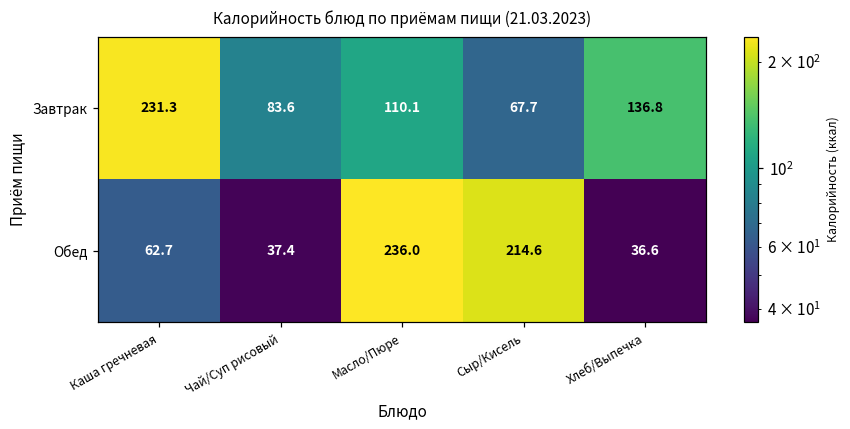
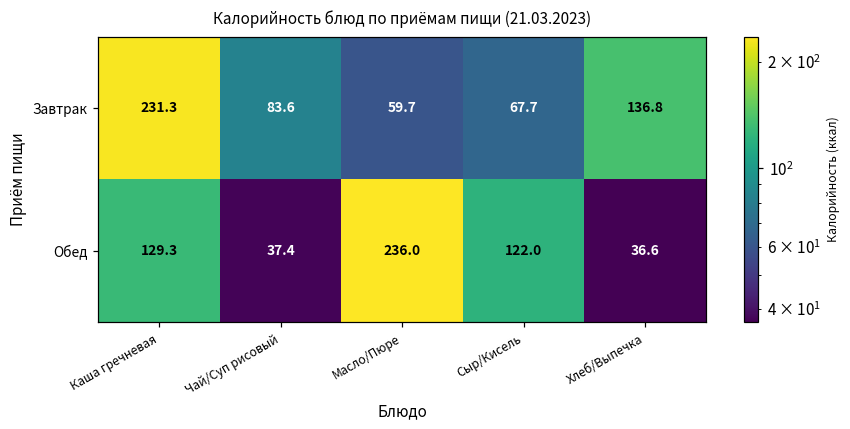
  {
    "Завтрак": {
      "Каша гречневая": 231.3,
      "Чай/Суп рисовый": 83.6,
-     "Масло/Пюре": 110.1,
+     "Масло/Пюре": 59.7,
      "Сыр/Кисель": 67.7,
      "Хлеб/Выпечка": 136.8
    },
    "Обед": {
-     "Каша гречневая": 62.7,
+     "Каша гречневая": 129.3,
      "Чай/Суп рисовый": 37.4,
      "Масло/Пюре": 236.0,
-     "Сыр/Кисель": 214.6,
+     "Сыр/Кисель": 122.0,
      "Хлеб/Выпечка": 36.6
    }
  }
